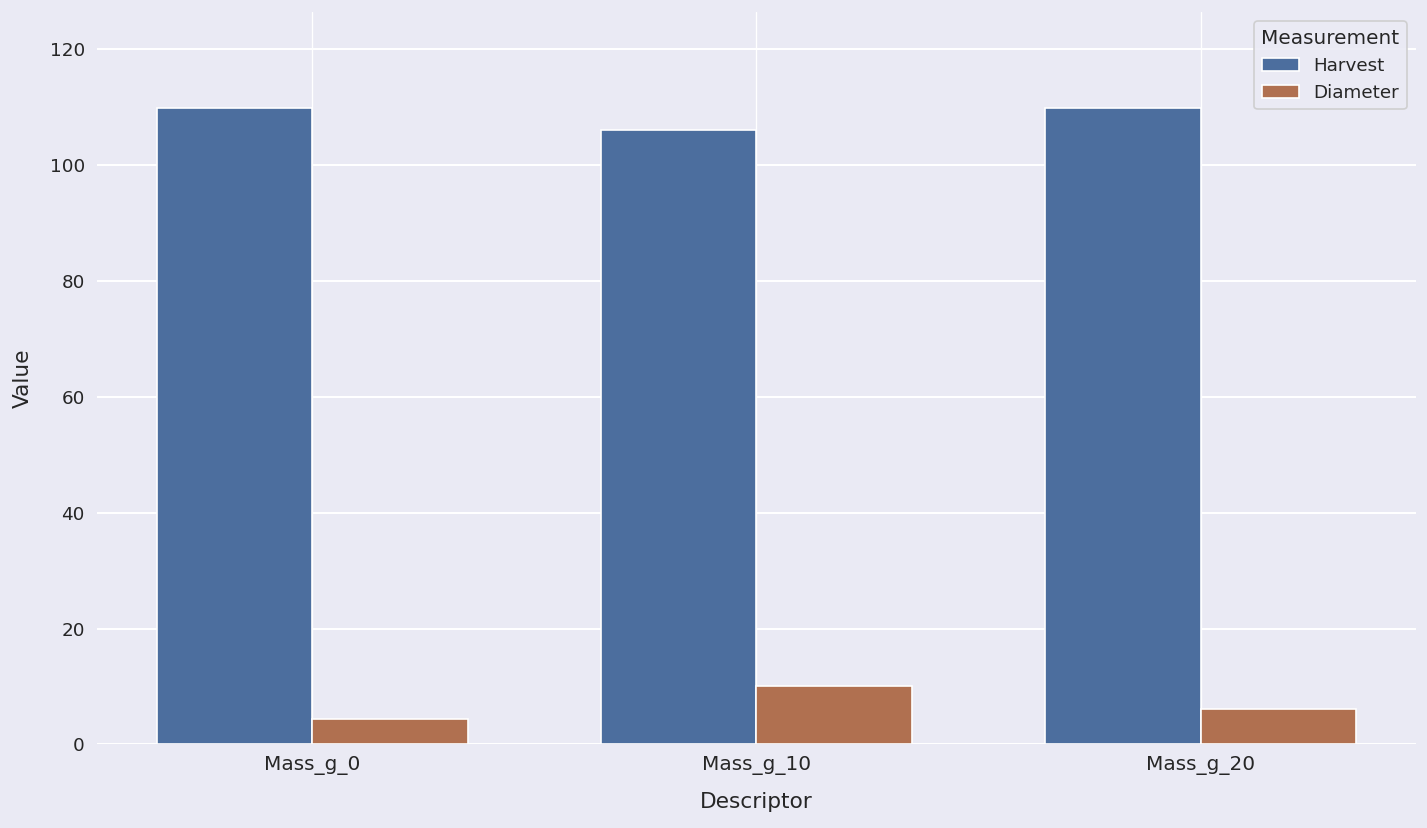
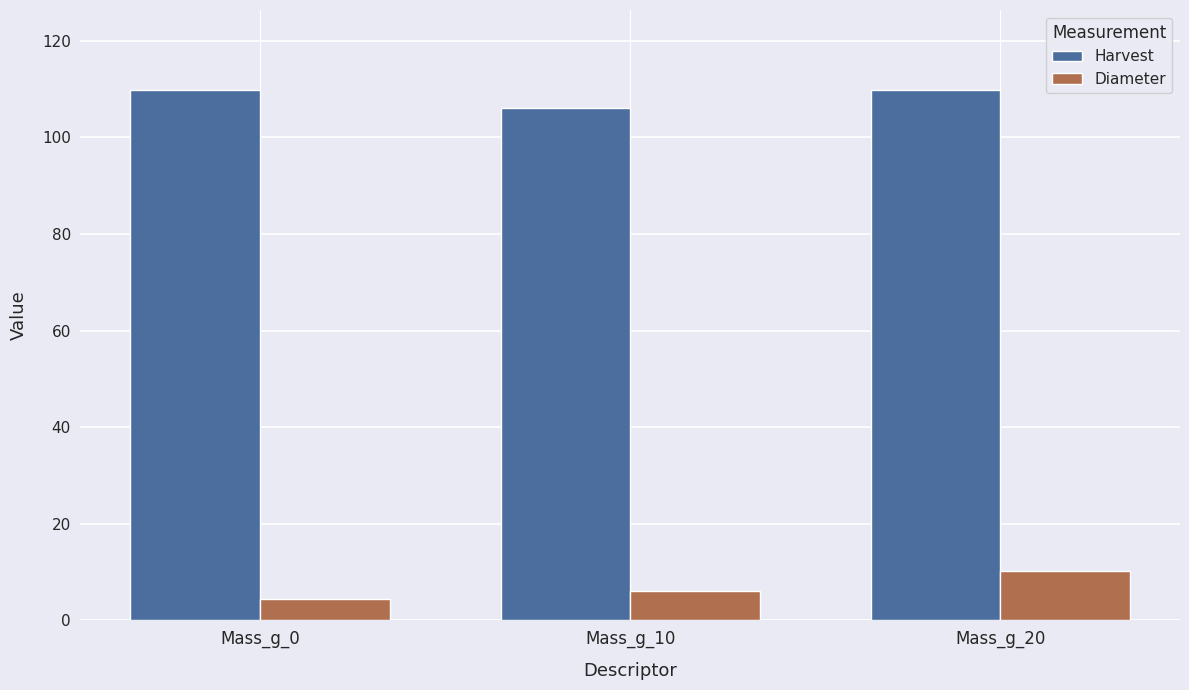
  {
    "Harvest": {
      "Mass_g_0": 110,
      "Mass_g_10": 106,
      "Mass_g_20": 110
    },
    "Diameter": {
      "Mass_g_0": 4,
-     "Mass_g_10": 10,
-     "Mass_g_20": 6
+     "Mass_g_10": 6,
+     "Mass_g_20": 10
    }
  }
